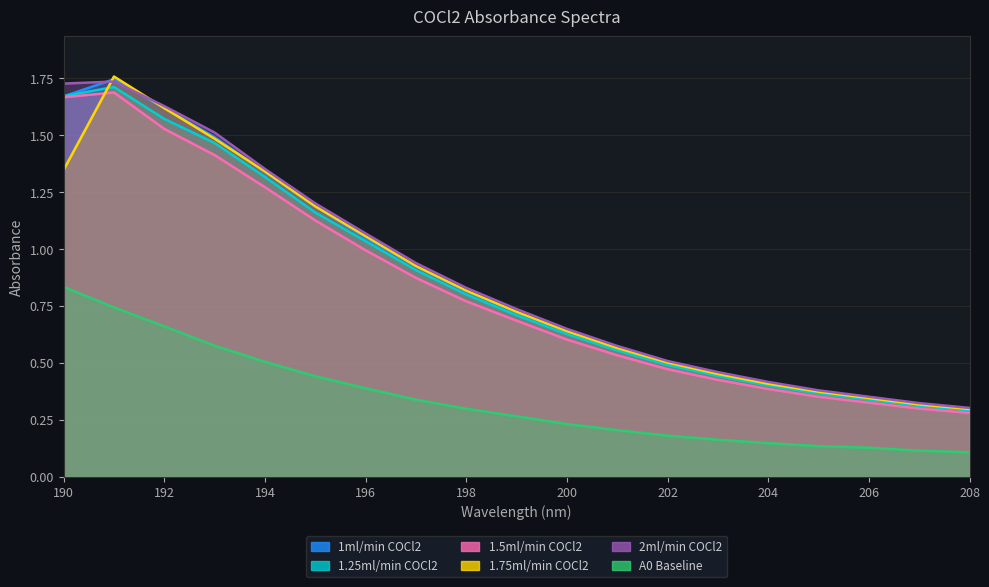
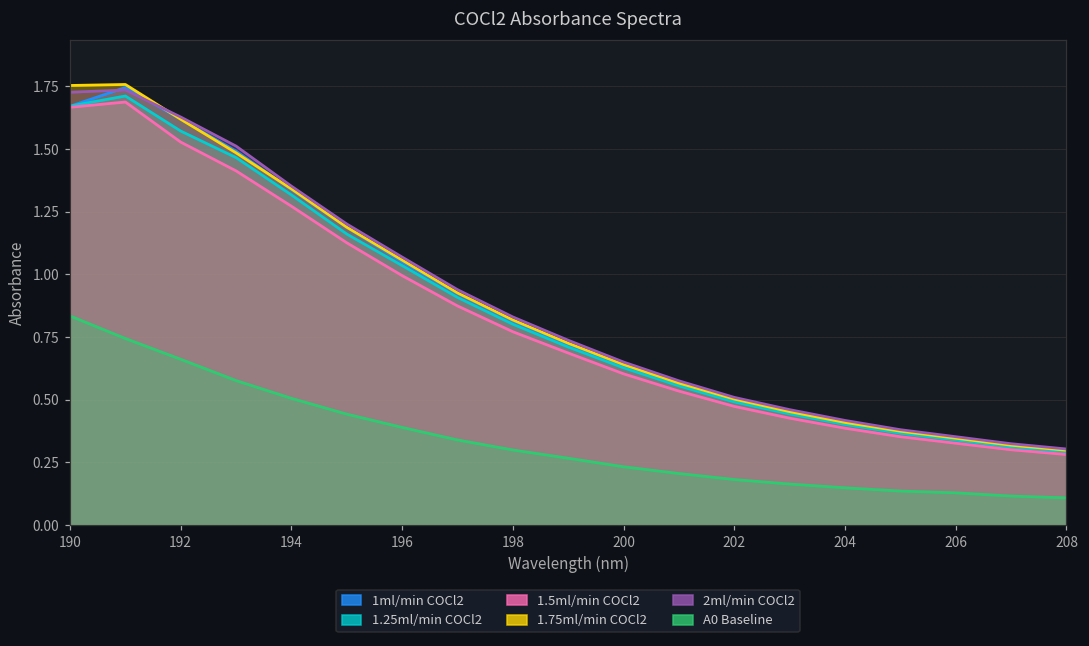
  {
    "1.75ml/min COCl2": {
-     "190": 1.35
+     "190": 1.75
    }
  }
